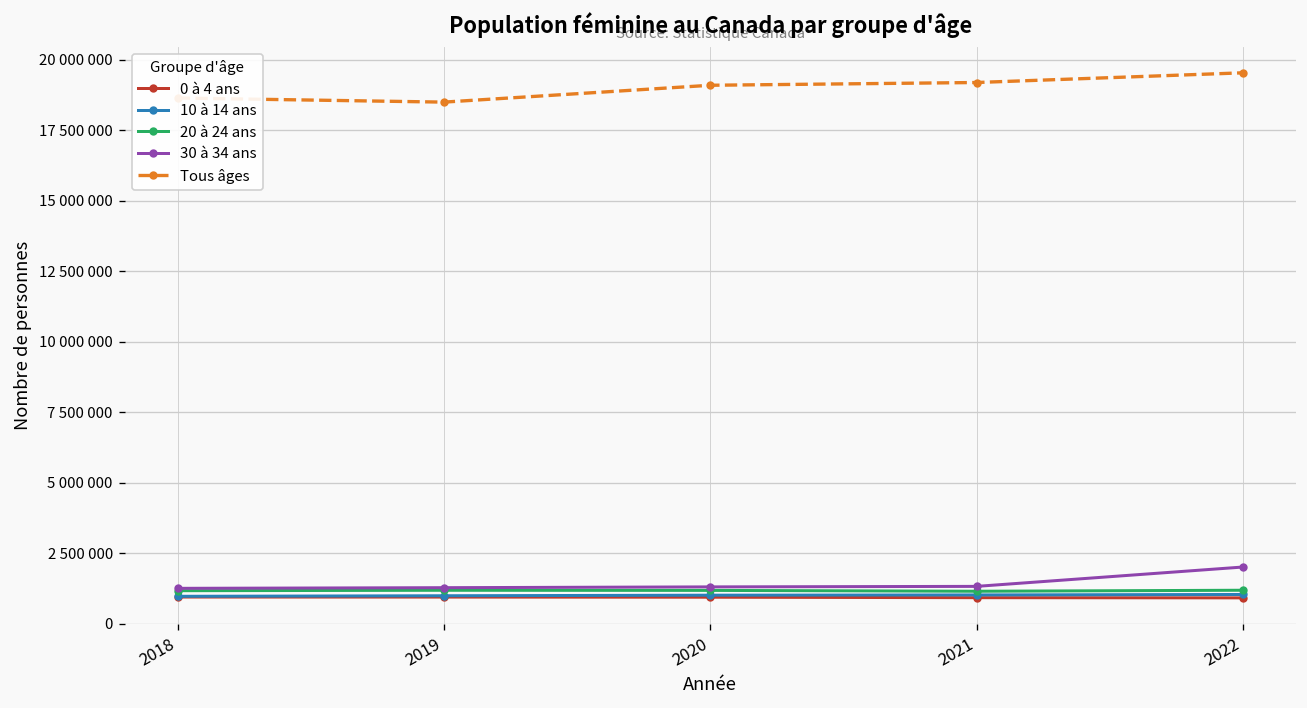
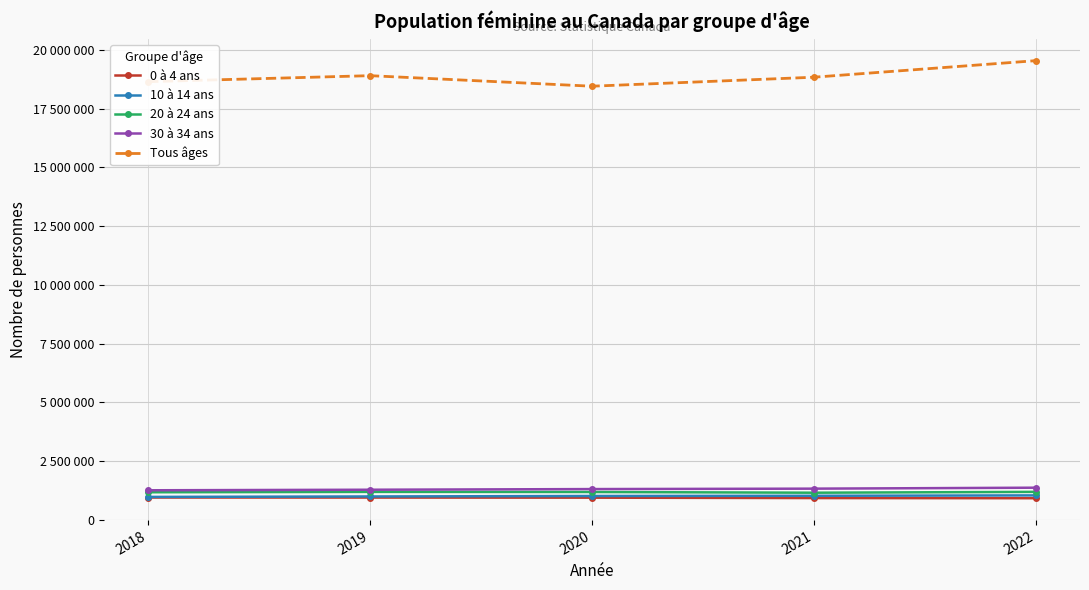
  {
    "0 à 4 ans": {
      "2022": 900000
    },
    "10 à 14 ans": {
      "2022": 1000000
    },
    "20 à 24 ans": {
      "2020": 1200000,
      "2021": 1200000,
      "2022": 1200000
    },
    "30 à 34 ans": {
      "2020": 1300000,
      "2021": 1300000,
-     "2022": 2000000
+     "2022": 1400000
    },
    "Tous âges": {
-     "2019": 18500000,
-     "2020": 19100000,
-     "2021": 19200000,
+     "2019": 18900000,
+     "2020": 18500000,
+     "2021": 18800000,
      "2022": 19500000
    }
  }
